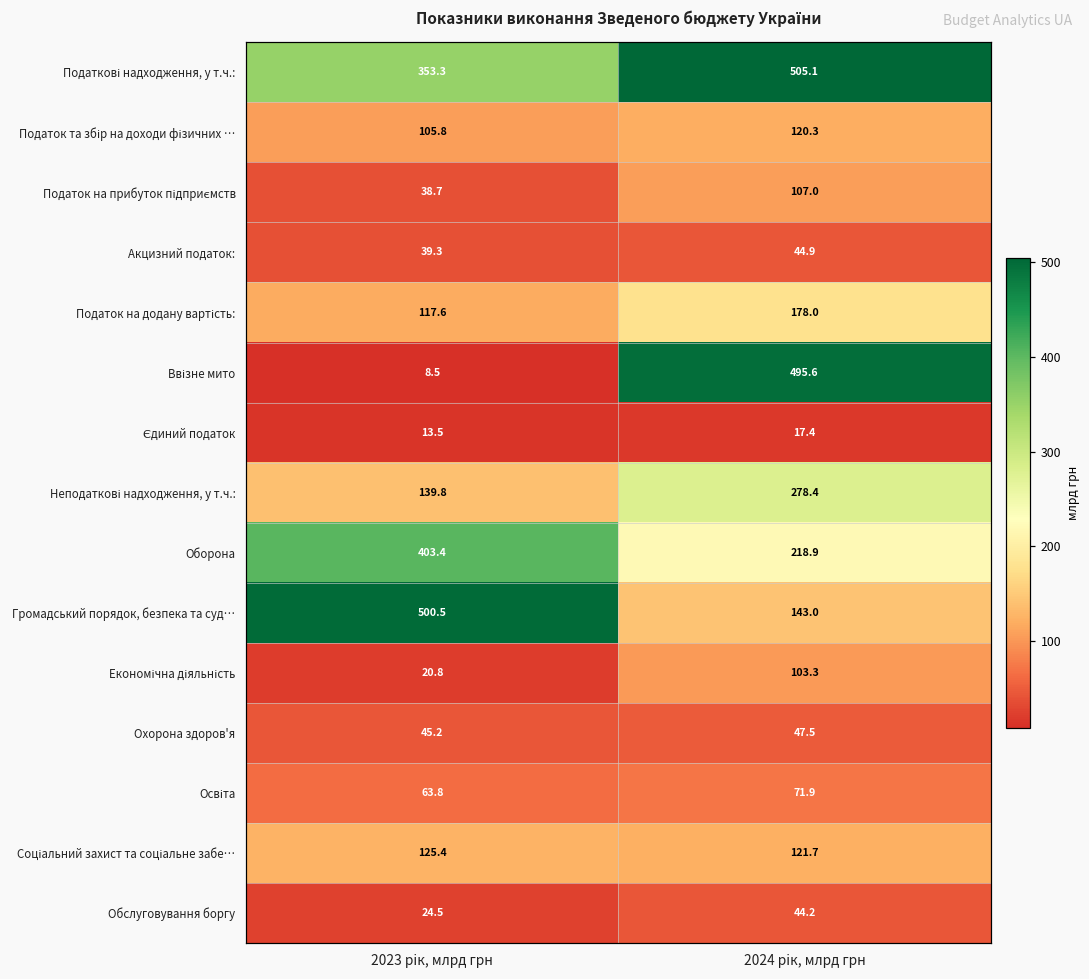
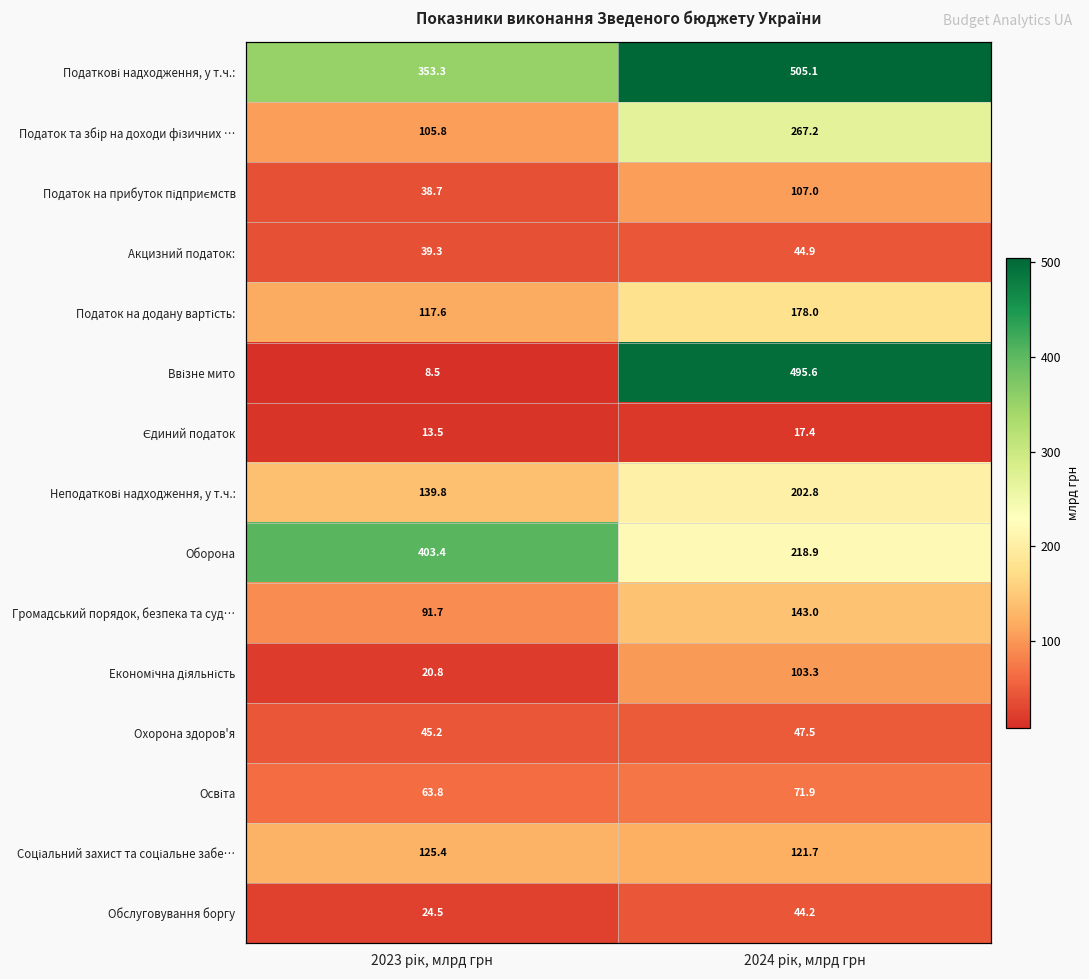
  {
    "Податкові надходження, у т.ч.:": {
      "2023 рік, млрд грн": 353.3,
      "2024 рік, млрд грн": 505.1
    },
    "Податок та збір на доходи фізичних …": {
      "2023 рік, млрд грн": 105.8,
-     "2024 рік, млрд грн": 120.3
+     "2024 рік, млрд грн": 267.2
    },
    "Податок на прибуток підприємств": {
      "2023 рік, млрд грн": 38.7,
      "2024 рік, млрд грн": 107.0
    },
    "Акцизний податок:": {
      "2023 рік, млрд грн": 39.3,
      "2024 рік, млрд грн": 44.9
    },
    "Податок на додану вартість:": {
      "2023 рік, млрд грн": 117.6,
      "2024 рік, млрд грн": 178.0
    },
    "Ввізне мито": {
      "2023 рік, млрд грн": 8.5,
      "2024 рік, млрд грн": 495.6
    },
    "Єдиний податок": {
      "2023 рік, млрд грн": 13.5,
      "2024 рік, млрд грн": 17.4
    },
    "Неподаткові надходження, у т.ч.:": {
      "2023 рік, млрд грн": 139.8,
-     "2024 рік, млрд грн": 278.4
+     "2024 рік, млрд грн": 202.8
    },
    "Оборона": {
      "2023 рік, млрд грн": 403.4,
      "2024 рік, млрд грн": 218.9
    },
    "Громадський порядок, безпека та суд…": {
-     "2023 рік, млрд грн": 500.5,
+     "2023 рік, млрд грн": 91.7,
      "2024 рік, млрд грн": 143.0
    },
    "Економічна діяльність": {
      "2023 рік, млрд грн": 20.8,
      "2024 рік, млрд грн": 103.3
    },
    "Охорона здоров'я": {
      "2023 рік, млрд грн": 45.2,
      "2024 рік, млрд грн": 47.5
    },
    "Освіта": {
      "2023 рік, млрд грн": 63.8,
      "2024 рік, млрд грн": 71.9
    },
    "Соціальний захист та соціальне забе…": {
      "2023 рік, млрд грн": 125.4,
      "2024 рік, млрд грн": 121.7
    },
    "Обслуговування боргу": {
      "2023 рік, млрд грн": 24.5,
      "2024 рік, млрд грн": 44.2
    }
  }
